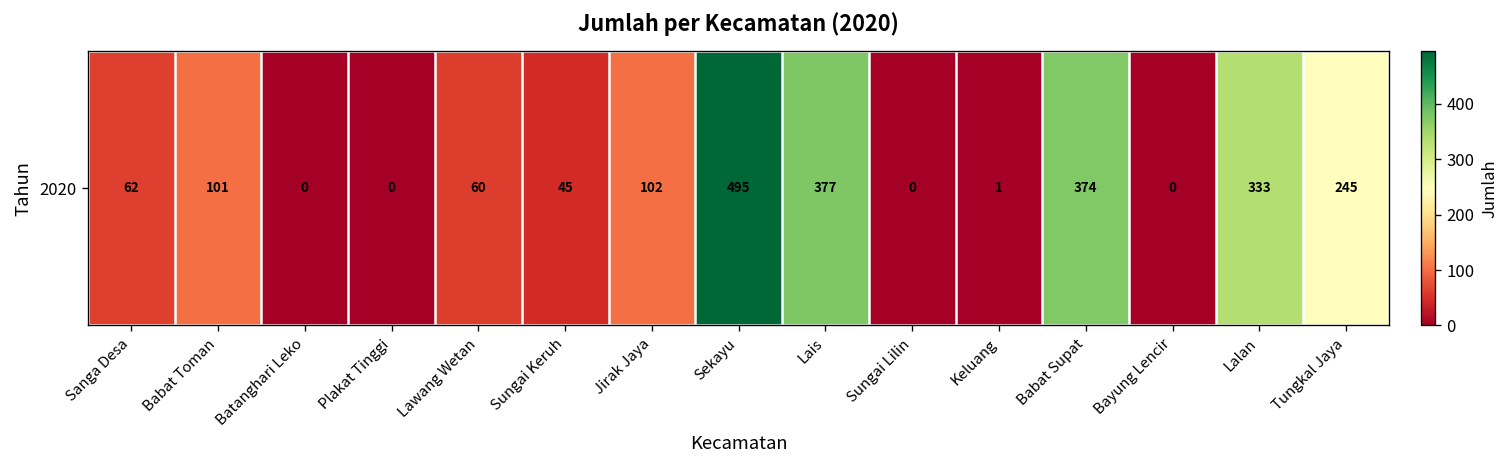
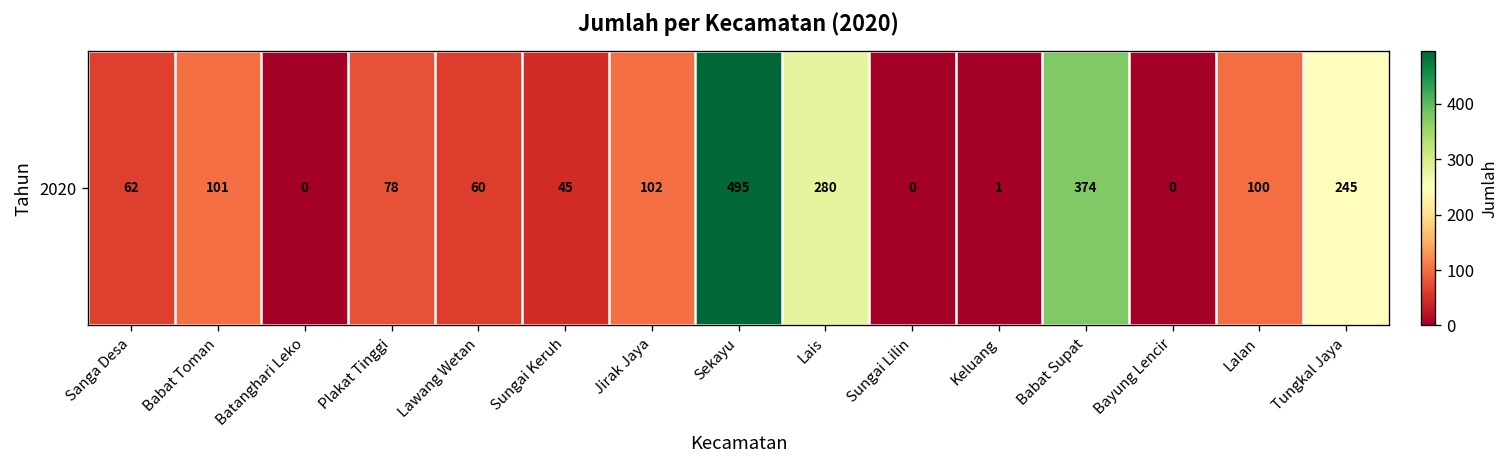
  {
    "2020": {
      "Sanga Desa": 62,
      "Babat Toman": 101,
      "Batanghari Leko": 0,
-     "Plakat Tinggi": 0,
+     "Plakat Tinggi": 78,
      "Lawang Wetan": 60,
      "Sungai Keruh": 45,
      "Jirak Jaya": 102,
      "Sekayu": 495,
-     "Lais": 377,
+     "Lais": 280,
      "Sungai Lilin": 0,
      "Keluang": 1,
      "Babat Supat": 374,
      "Bayung Lencir": 0,
-     "Lalan": 333,
+     "Lalan": 100,
      "Tungkal Jaya": 245
    }
  }
